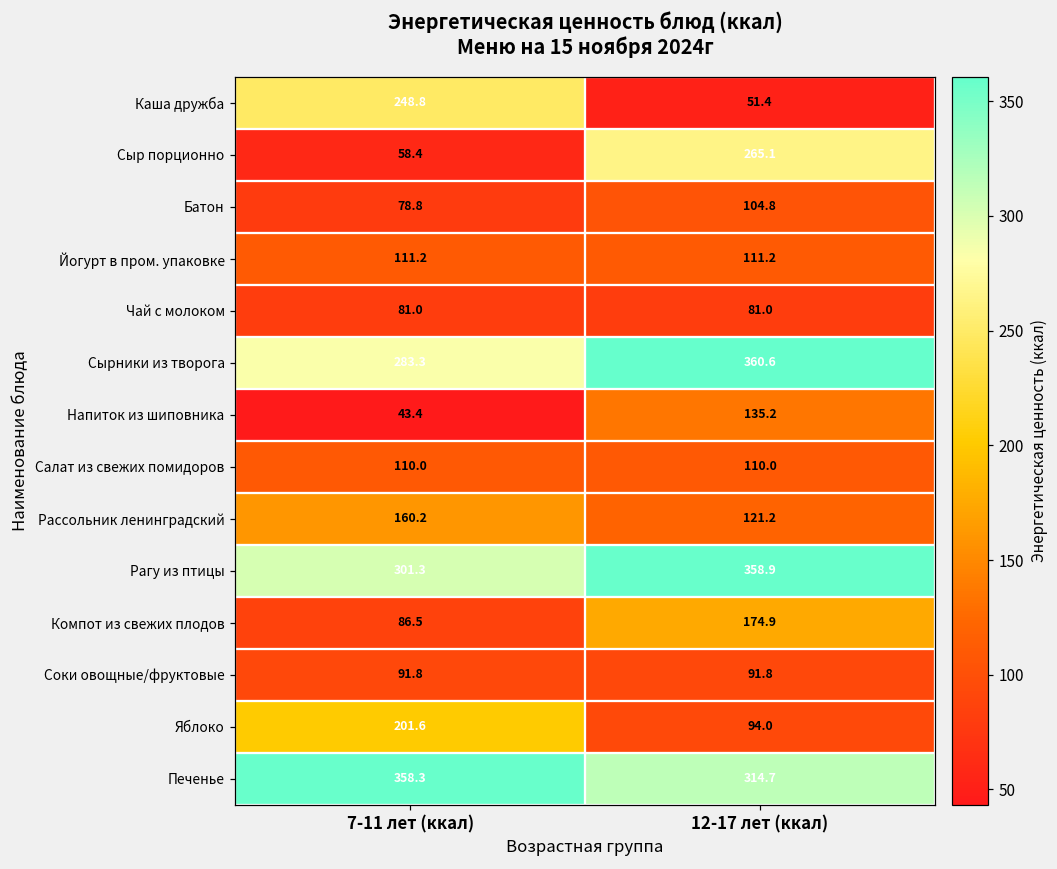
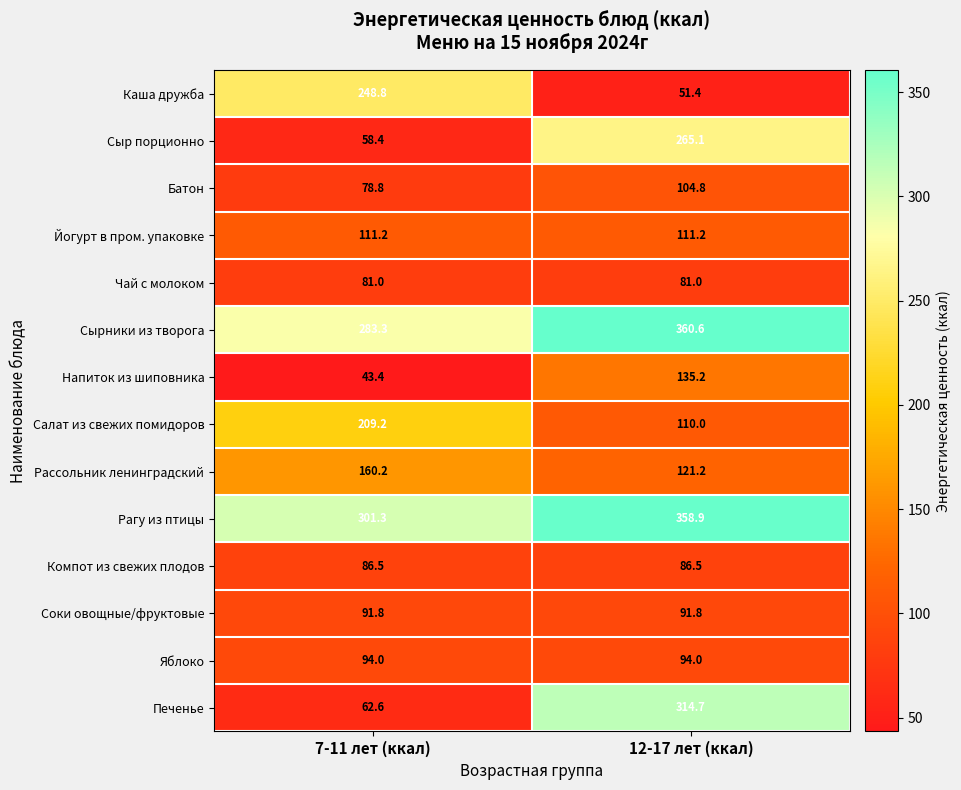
  {
    "Каша дружба": {
      "7-11 лет (ккал)": 248.8,
      "12-17 лет (ккал)": 51.4
    },
    "Сыр порционно": {
      "7-11 лет (ккал)": 58.4,
      "12-17 лет (ккал)": 265.1
    },
    "Батон": {
      "7-11 лет (ккал)": 78.8,
      "12-17 лет (ккал)": 104.8
    },
    "Йогурт в пром. упаковке": {
      "7-11 лет (ккал)": 111.2,
      "12-17 лет (ккал)": 111.2
    },
    "Чай с молоком": {
      "7-11 лет (ккал)": 81.0,
      "12-17 лет (ккал)": 81.0
    },
    "Сырники из творога": {
      "7-11 лет (ккал)": 283.3,
      "12-17 лет (ккал)": 360.6
    },
    "Напиток из шиповника": {
      "7-11 лет (ккал)": 43.4,
      "12-17 лет (ккал)": 135.2
    },
    "Салат из свежих помидоров": {
-     "7-11 лет (ккал)": 110.0,
+     "7-11 лет (ккал)": 209.2,
      "12-17 лет (ккал)": 110.0
    },
    "Рассольник ленинградский": {
      "7-11 лет (ккал)": 160.2,
      "12-17 лет (ккал)": 121.2
    },
    "Рагу из птицы": {
      "7-11 лет (ккал)": 301.3,
      "12-17 лет (ккал)": 358.9
    },
    "Компот из свежих плодов": {
      "7-11 лет (ккал)": 86.5,
-     "12-17 лет (ккал)": 174.9
+     "12-17 лет (ккал)": 86.5
    },
    "Соки овощные/фруктовые": {
      "7-11 лет (ккал)": 91.8,
      "12-17 лет (ккал)": 91.8
    },
    "Яблоко": {
-     "7-11 лет (ккал)": 201.6,
+     "7-11 лет (ккал)": 94.0,
      "12-17 лет (ккал)": 94.0
    },
    "Печенье": {
-     "7-11 лет (ккал)": 358.3,
+     "7-11 лет (ккал)": 62.6,
      "12-17 лет (ккал)": 314.7
    }
  }
